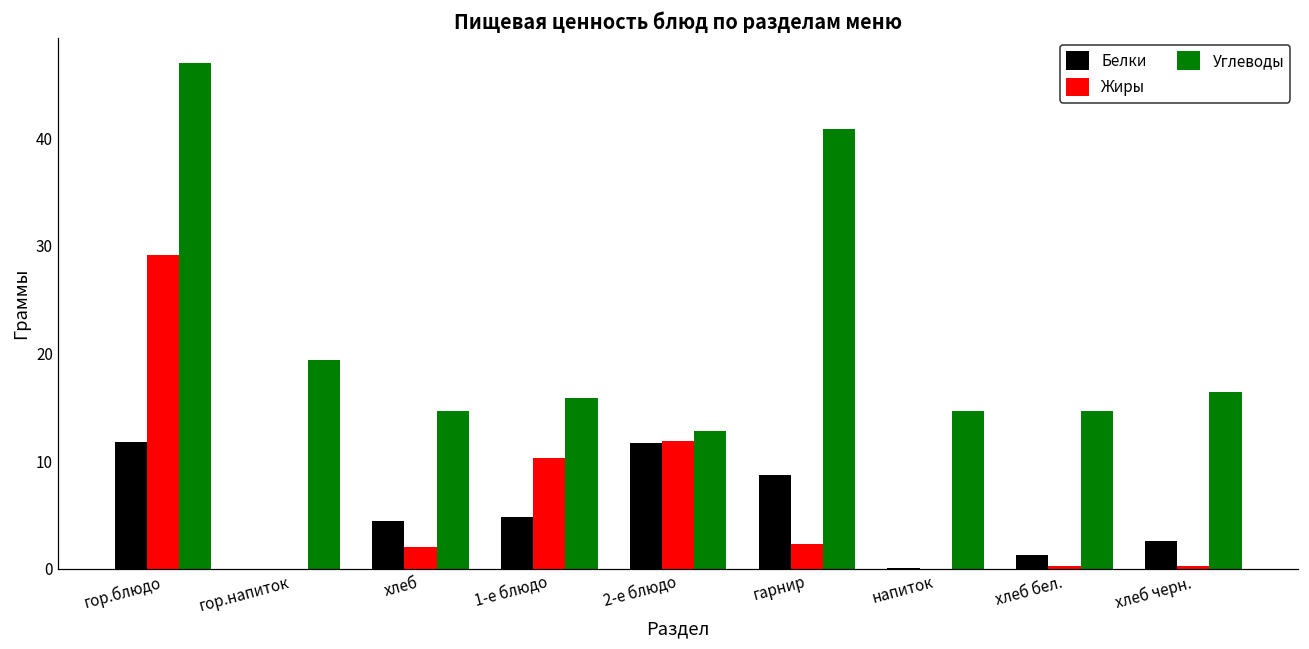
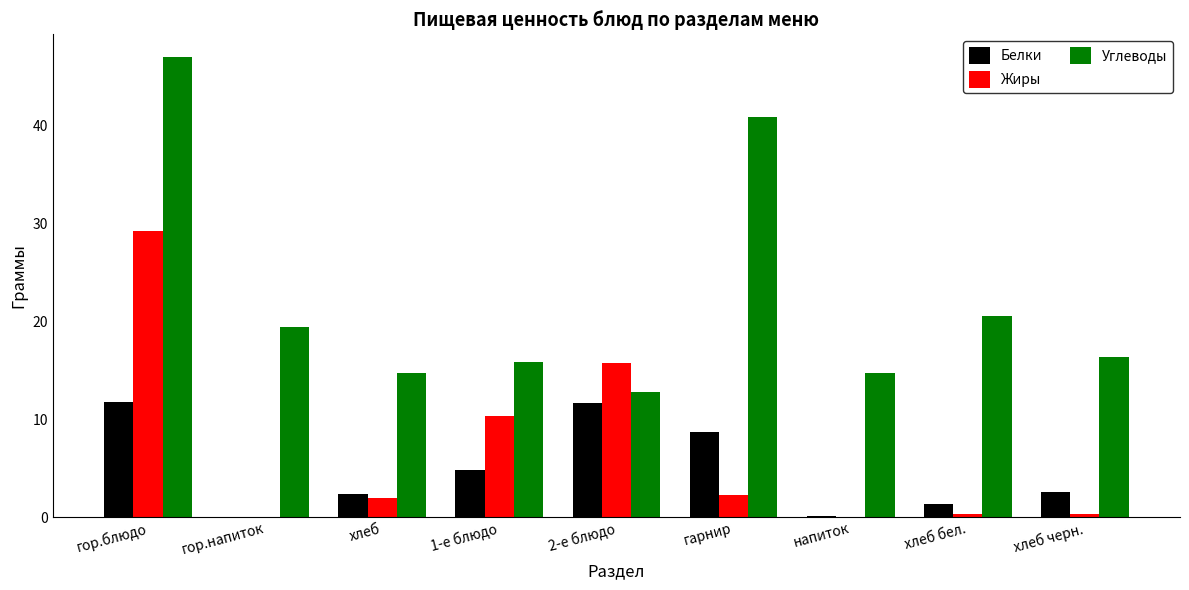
  {
    "Белки": {
      "гор.блюдо": 12,
      "гор.напиток": 0,
-     "хлеб": 4,
+     "хлеб": 2,
      "1-е блюдо": 5,
      "2-е блюдо": 12,
      "гарнир": 9,
      "хлеб бел.": 1,
      "хлеб черн.": 3
    },
    "Жиры": {
      "гор.блюдо": 29,
      "гор.напиток": 0,
      "хлеб": 2,
      "1-е блюдо": 10,
-     "2-е блюдо": 12,
+     "2-е блюдо": 16,
      "гарнир": 2,
      "напиток": 0,
      "хлеб бел.": 0,
      "хлеб черн.": 0
    },
    "Углеводы": {
      "гор.блюдо": 47,
      "гор.напиток": 19,
      "хлеб": 15,
      "1-е блюдо": 16,
      "2-е блюдо": 13,
      "гарнир": 41,
      "напиток": 15,
-     "хлеб бел.": 15,
+     "хлеб бел.": 21,
      "хлеб черн.": 16
    }
  }
